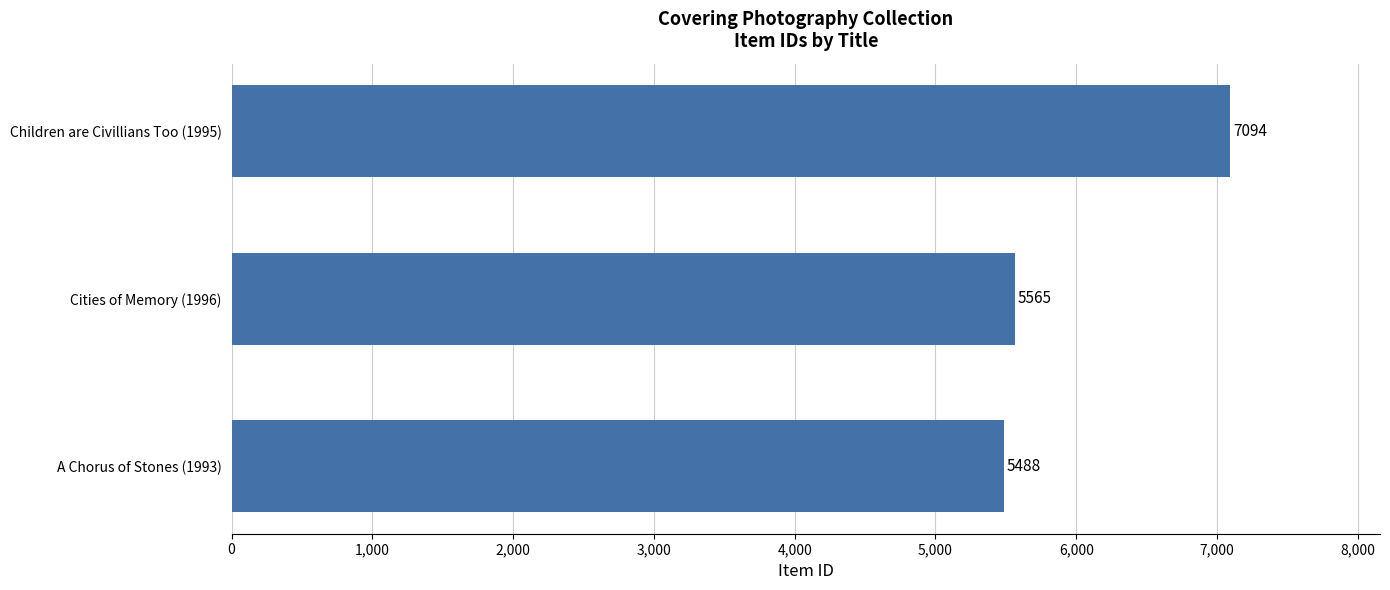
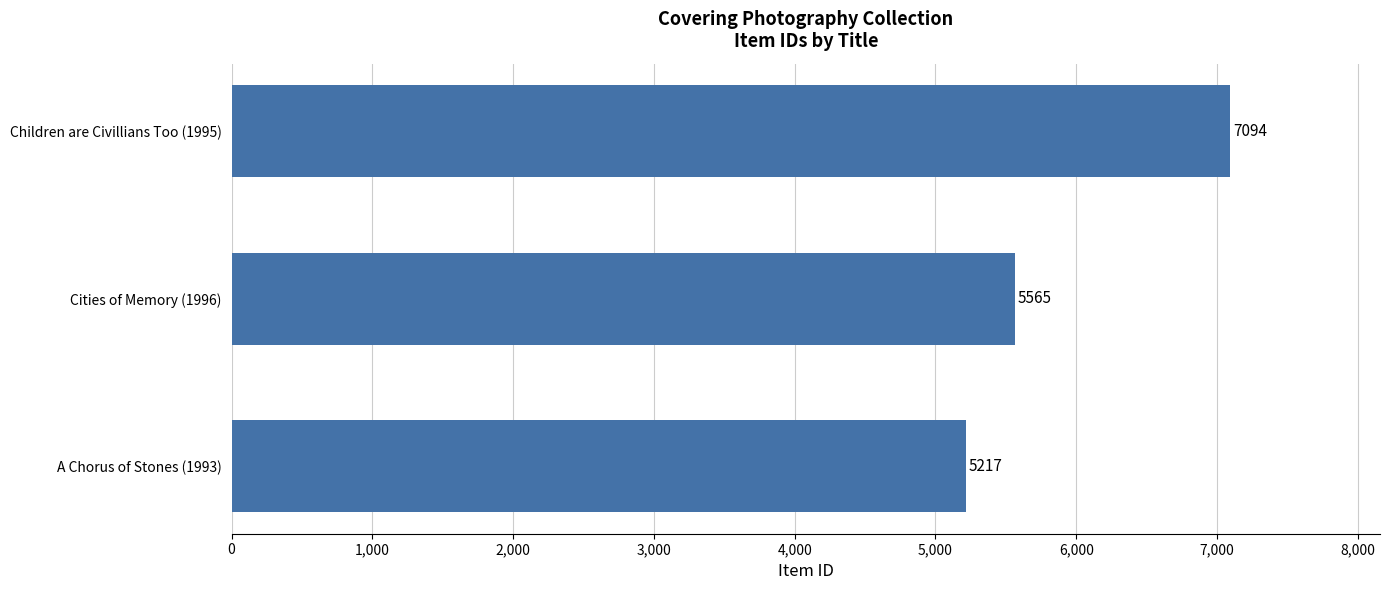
  {
    "Children are Civillians Too (1995)": 7094,
    "Cities of Memory (1996)": 5565,
-   "A Chorus of Stones (1993)": 5488
+   "A Chorus of Stones (1993)": 5217
  }
